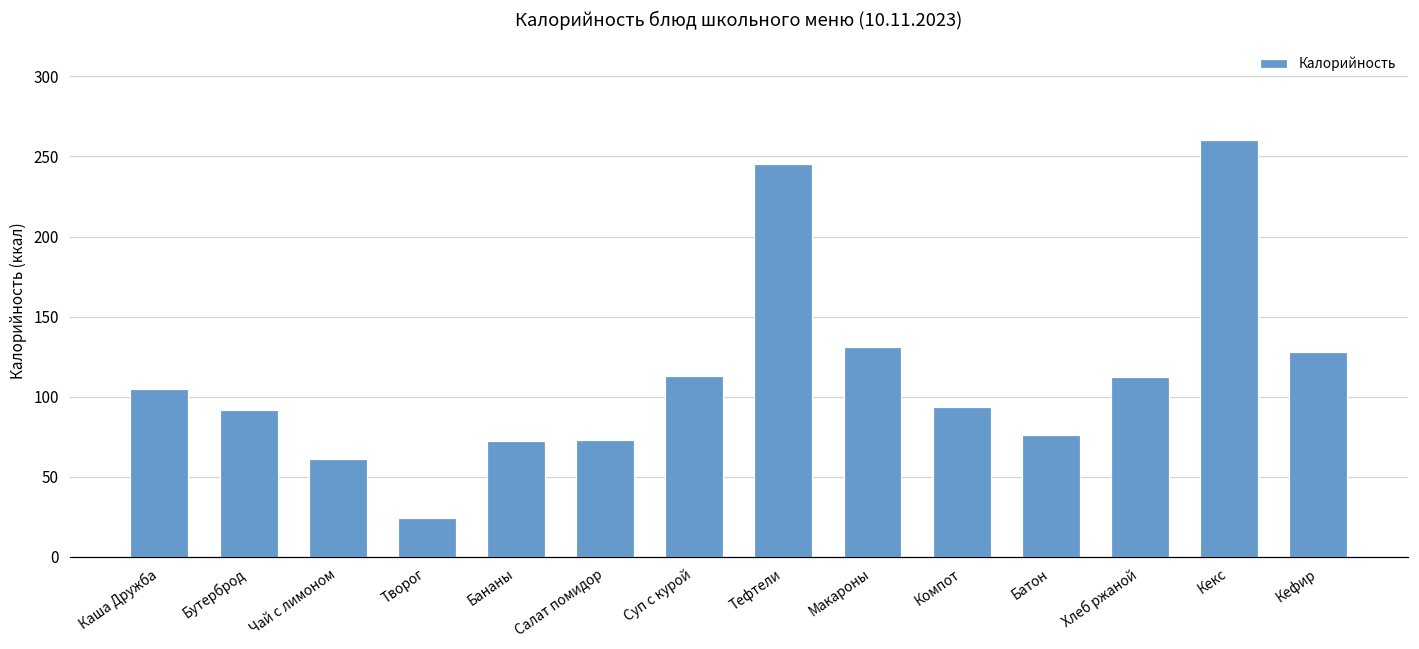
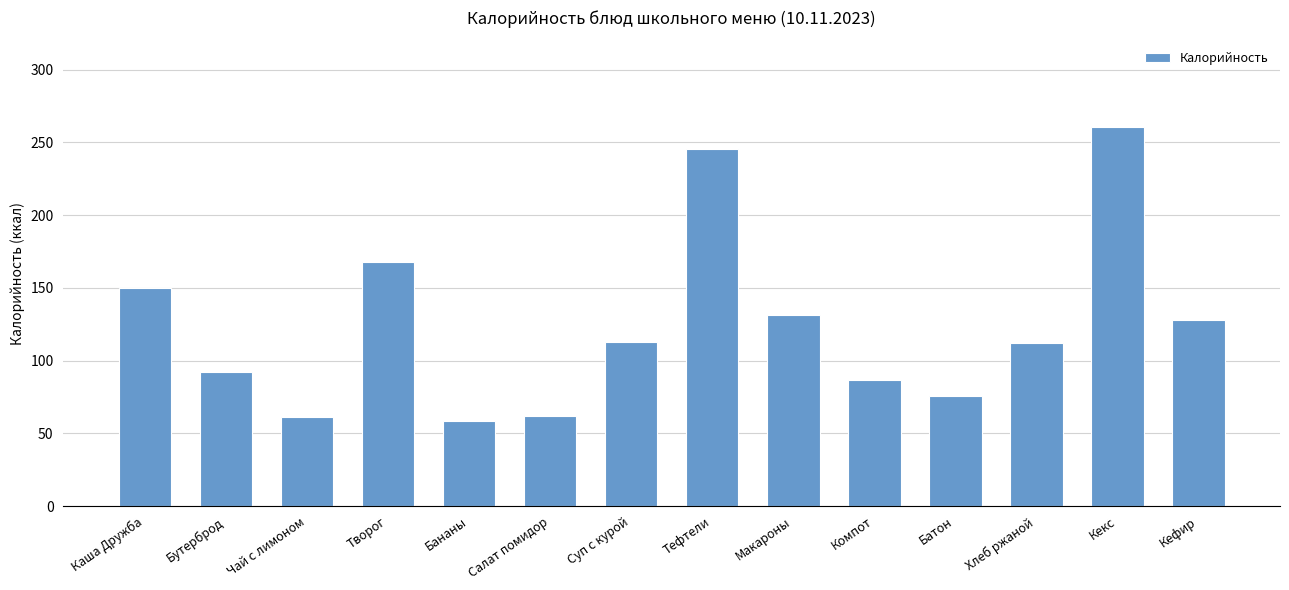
  {
-   "Каша Дружба": 105,
+   "Каша Дружба": 150,
    "Бутерброд": 92,
    "Чай с лимоном": 61,
-   "Творог": 24,
-   "Бананы": 72,
-   "Салат помидор": 73,
+   "Творог": 168,
+   "Бананы": 58,
+   "Салат помидор": 62,
    "Суп с курой": 113,
    "Тефтели": 245,
    "Макароны": 131,
-   "Компот": 94,
+   "Компот": 86,
    "Батон": 76,
    "Хлеб ржаной": 112,
    "Кекс": 260,
    "Кефир": 128
  }
